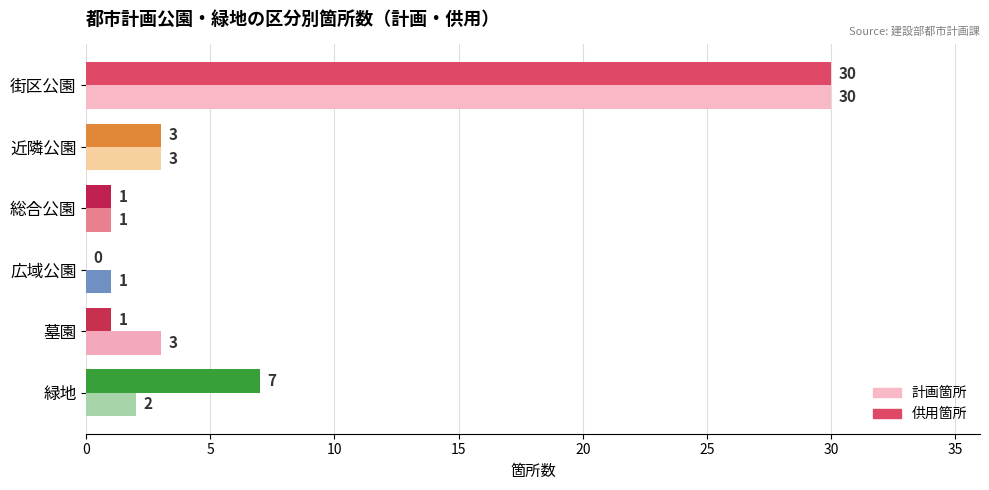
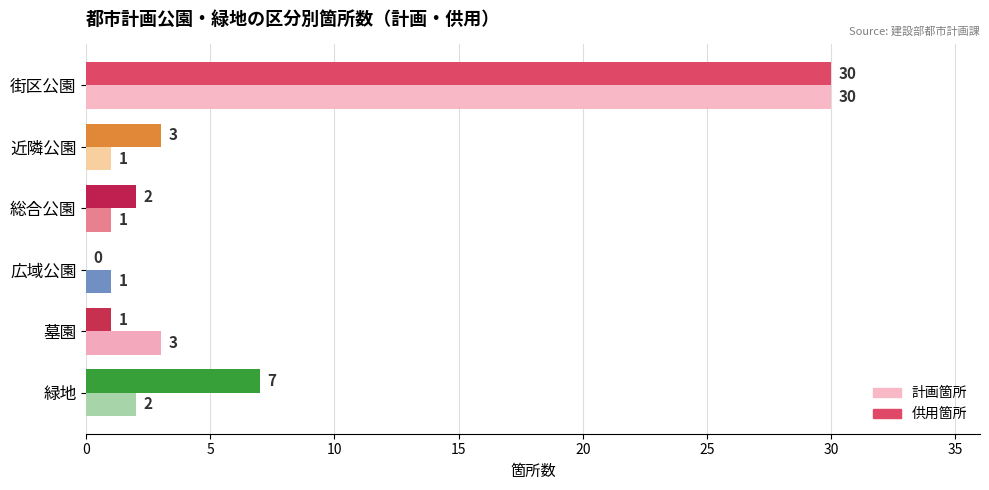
  {
    "計画箇所": {
      "街区公園": 30,
-     "近隣公園": 3,
+     "近隣公園": 1,
      "総合公園": 1,
      "広域公園": 1,
      "墓園": 3,
      "緑地": 2
    },
    "供用箇所": {
      "街区公園": 30,
      "近隣公園": 3,
-     "総合公園": 1,
+     "総合公園": 2,
      "広域公園": 0,
      "墓園": 1,
      "緑地": 7
    }
  }
